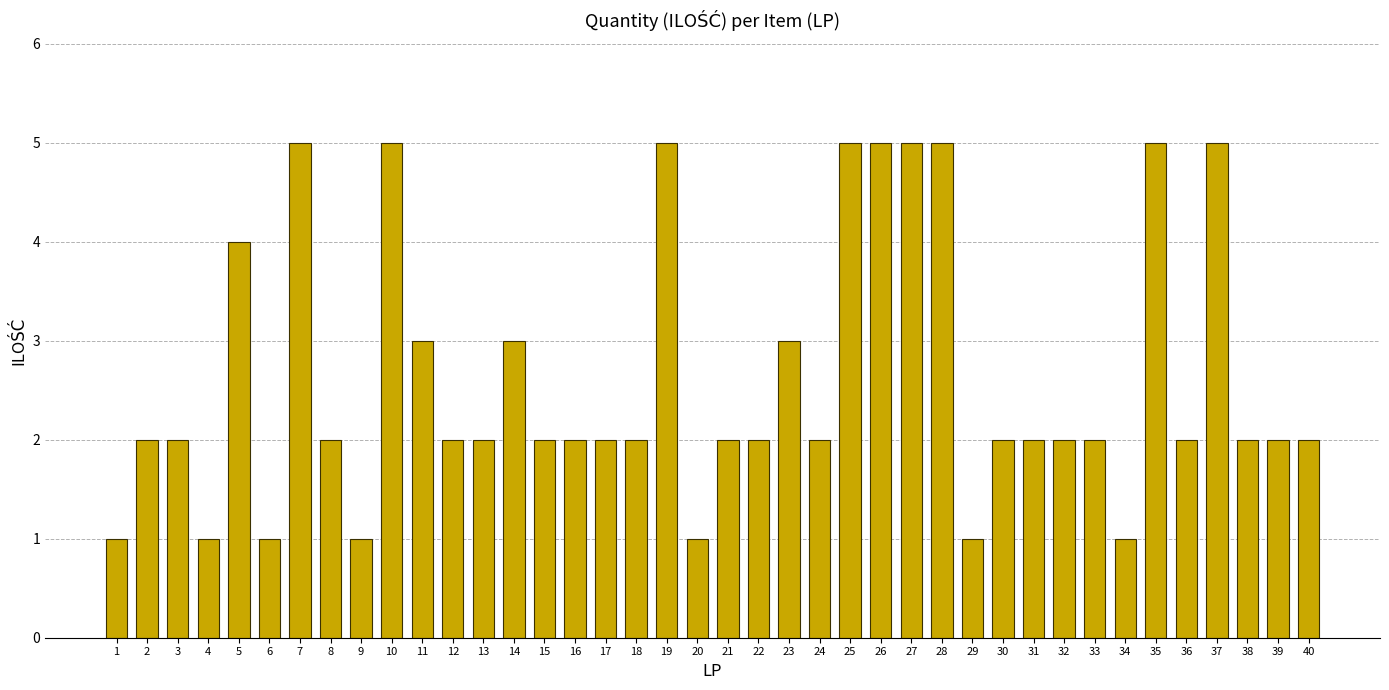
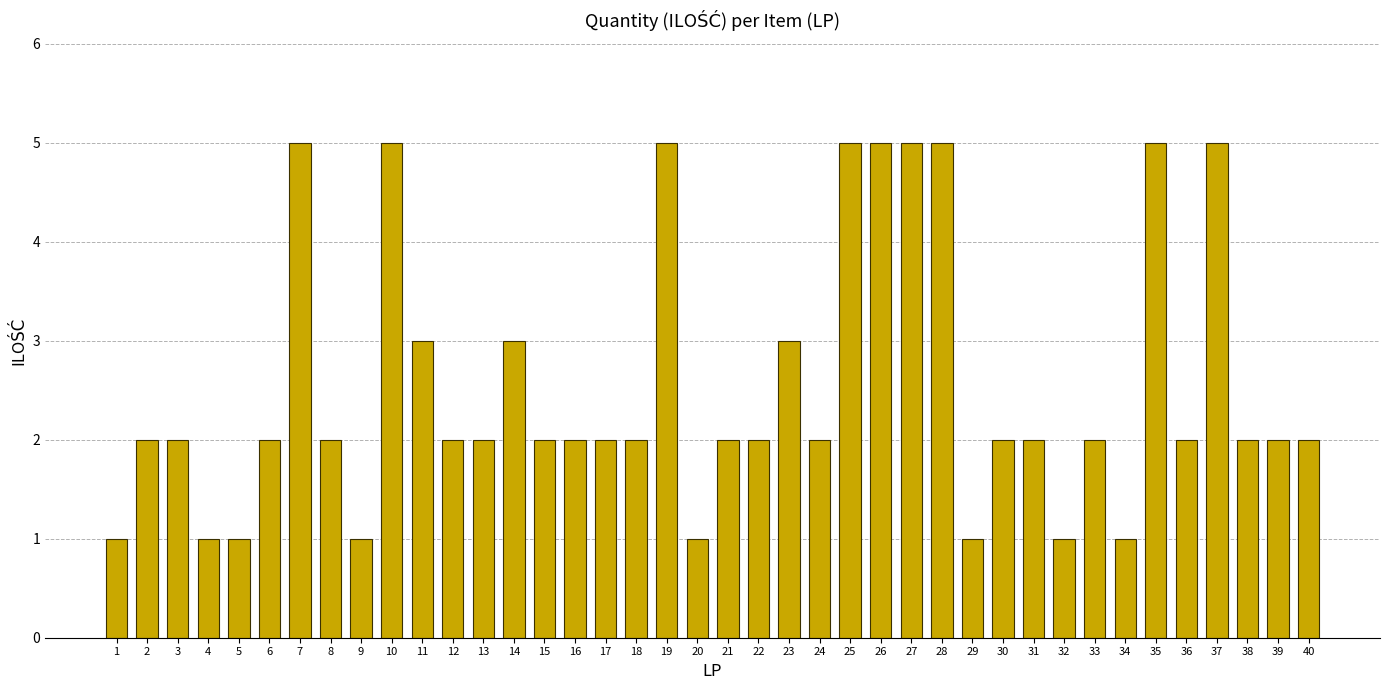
  {
    "1": 1,
    "2": 2,
    "3": 2,
    "4": 1,
-   "5": 4,
-   "6": 1,
+   "5": 1,
+   "6": 2,
    "7": 5,
    "8": 2,
    "9": 1,
    "10": 5,
    "11": 3,
    "12": 2,
    "13": 2,
    "14": 3,
    "15": 2,
    "16": 2,
    "17": 2,
    "18": 2,
    "19": 5,
    "20": 1,
    "21": 2,
    "22": 2,
    "23": 3,
    "24": 2,
    "25": 5,
    "26": 5,
    "27": 5,
    "28": 5,
    "29": 1,
    "30": 2,
    "31": 2,
-   "32": 2,
+   "32": 1,
    "33": 2,
    "34": 1,
    "35": 5,
    "36": 2,
    "37": 5,
    "38": 2,
    "39": 2,
    "40": 2
  }
